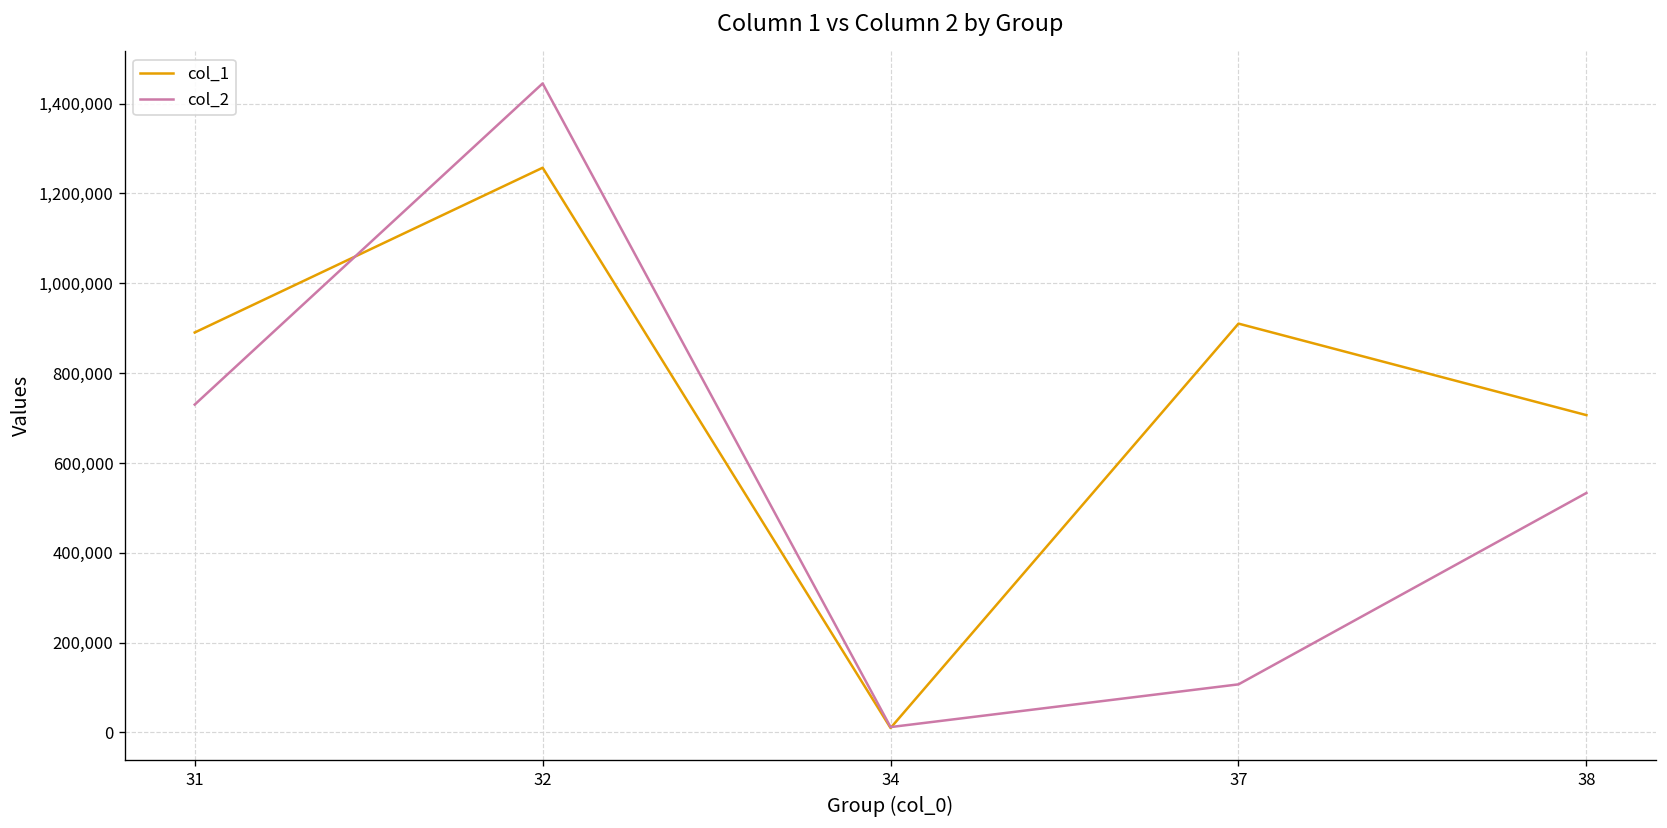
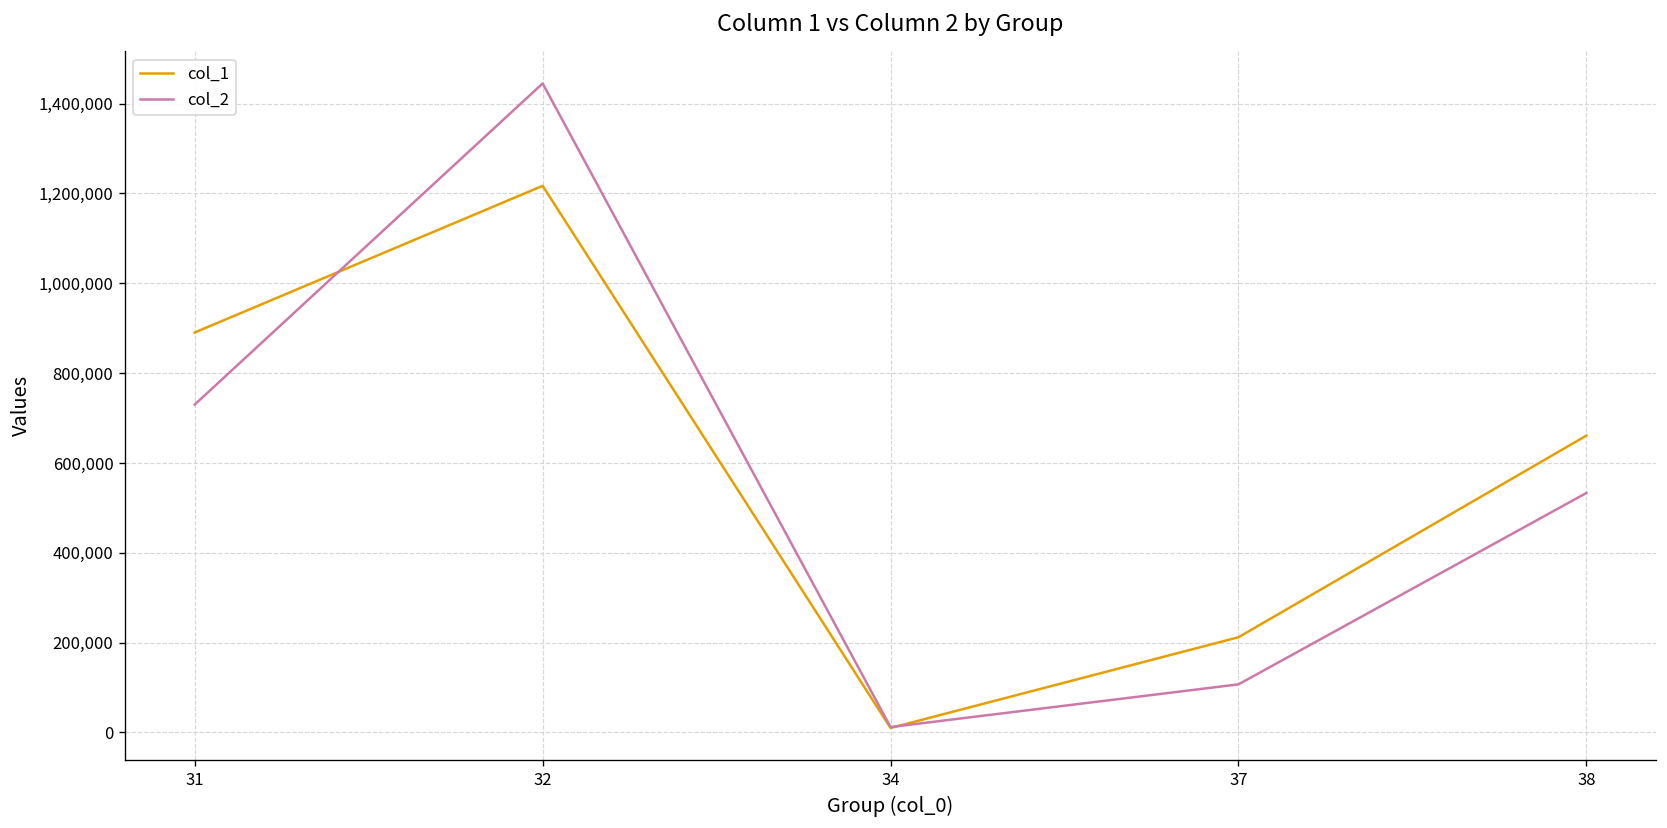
  {
    "col_1": {
      "31": "890,000",
-     "32": "1,260,000",
-     "37": "910,000",
-     "38": "710,000"
+     "32": "1,220,000",
+     "37": "210,000",
+     "38": "660,000"
    },
    "col_2": {
      "31": "730,000",
      "32": "1,450,000",
      "37": "110,000",
      "38": "530,000"
    }
  }
